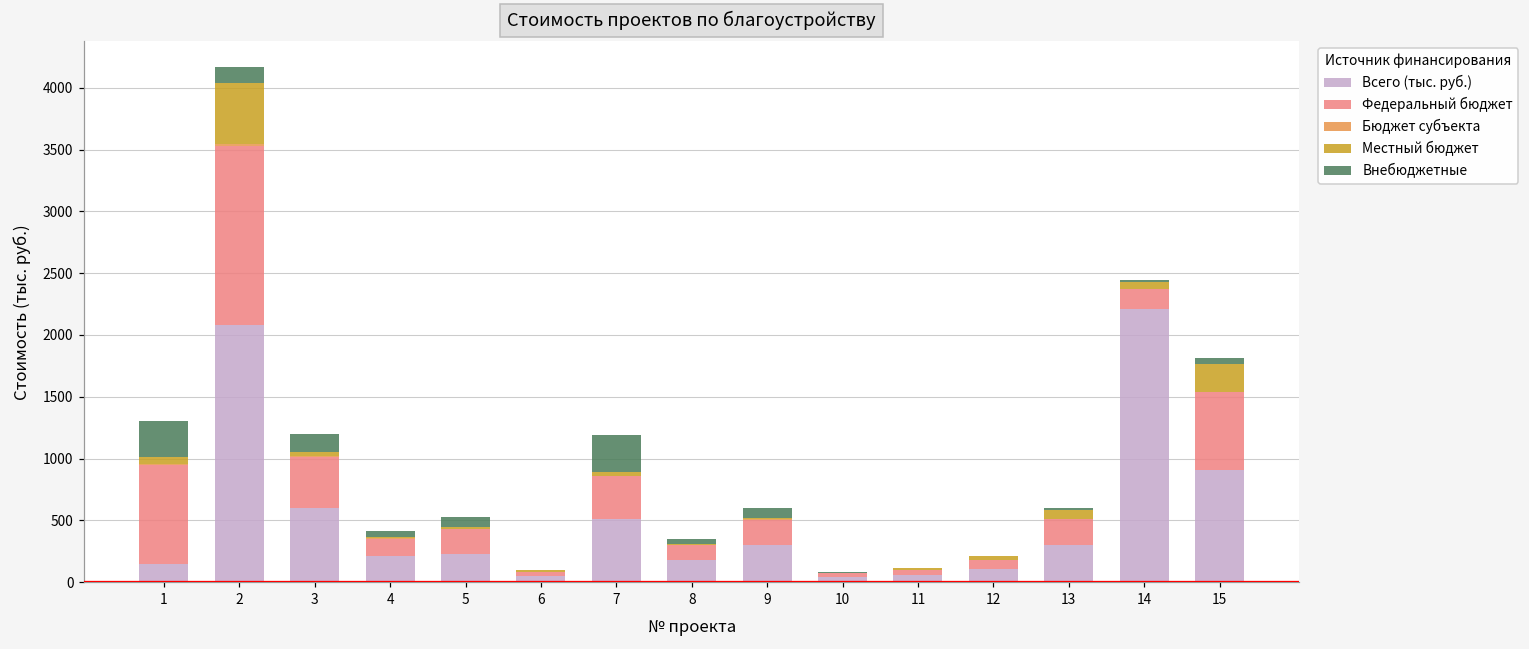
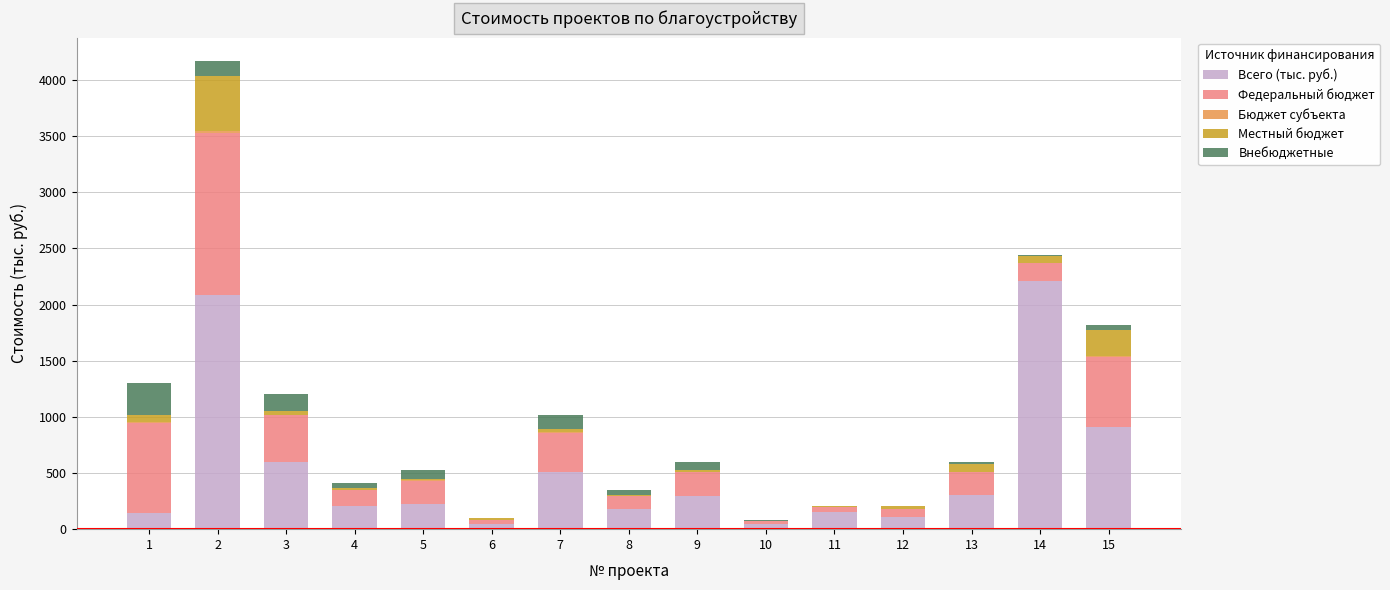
  {
    "Всего (тыс. руб.)": {
      "1": 140,
      "2": 2080,
      "3": 600,
      "4": 210,
      "5": 220,
      "6": 50,
      "7": 510,
      "8": 180,
      "9": 300,
      "10": 40,
-     "11": 60,
+     "11": 150,
      "12": 100,
      "13": 300,
      "14": 2210,
      "15": 910
    },
    "Внебюджетные": {
      "1": 290,
      "2": 130,
      "3": 150,
      "4": 50,
      "5": 70,
-     "7": 290,
+     "7": 120,
      "8": 40,
      "9": 70,
      "15": 40
    }
  }
